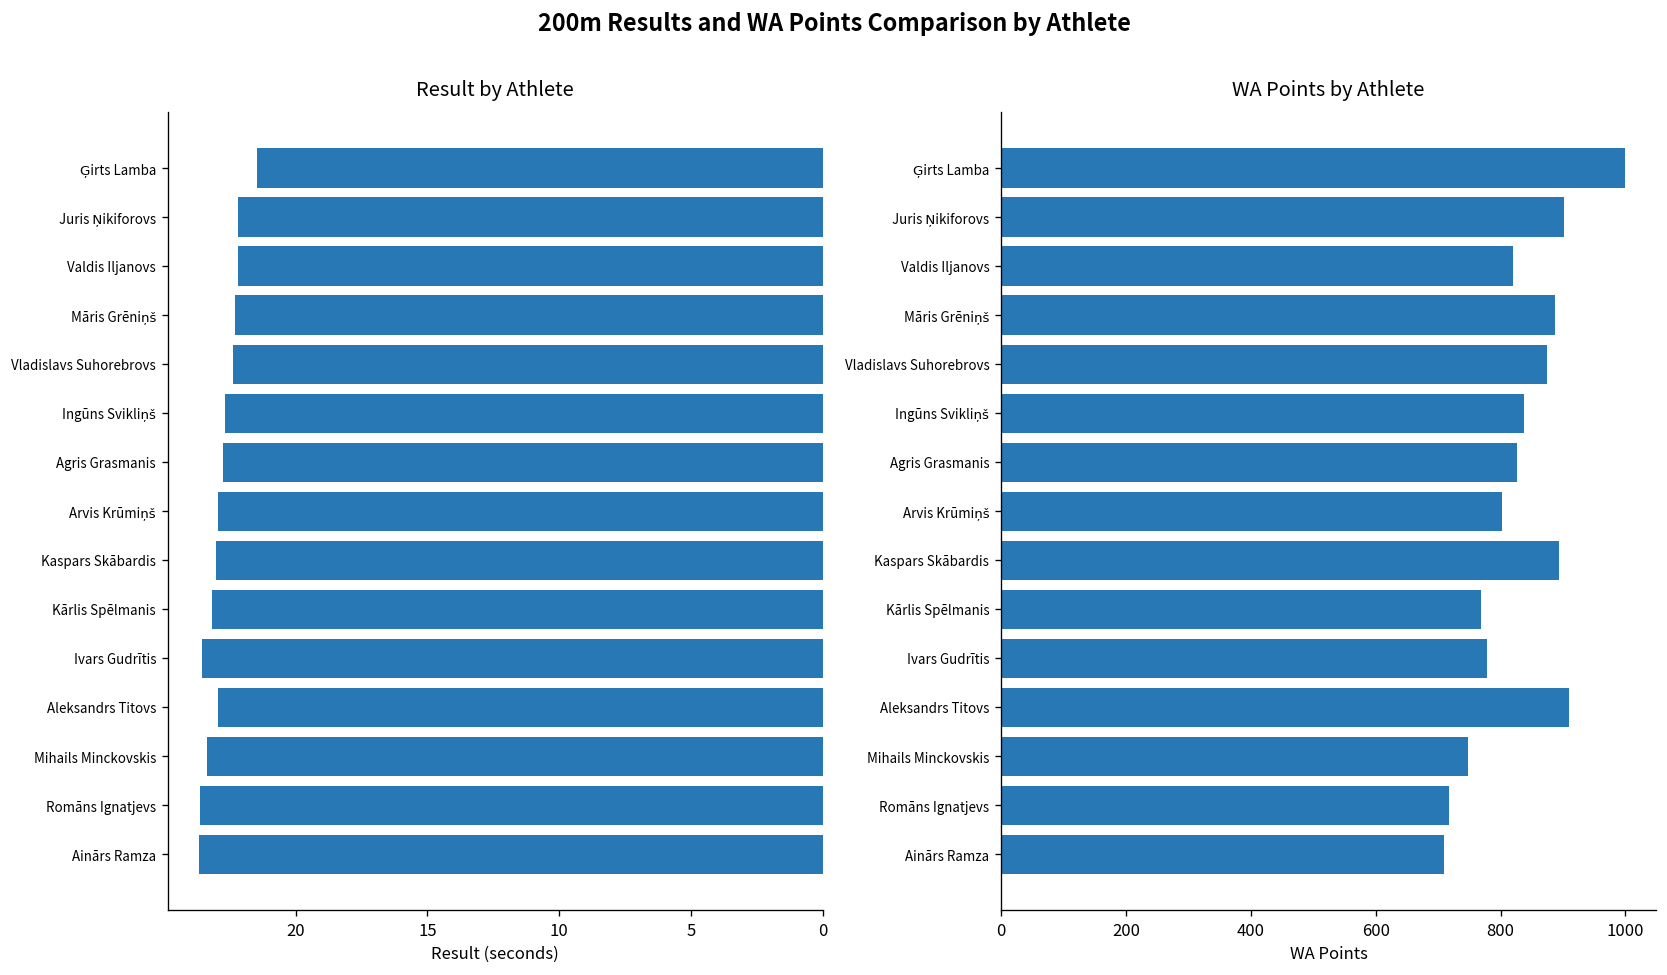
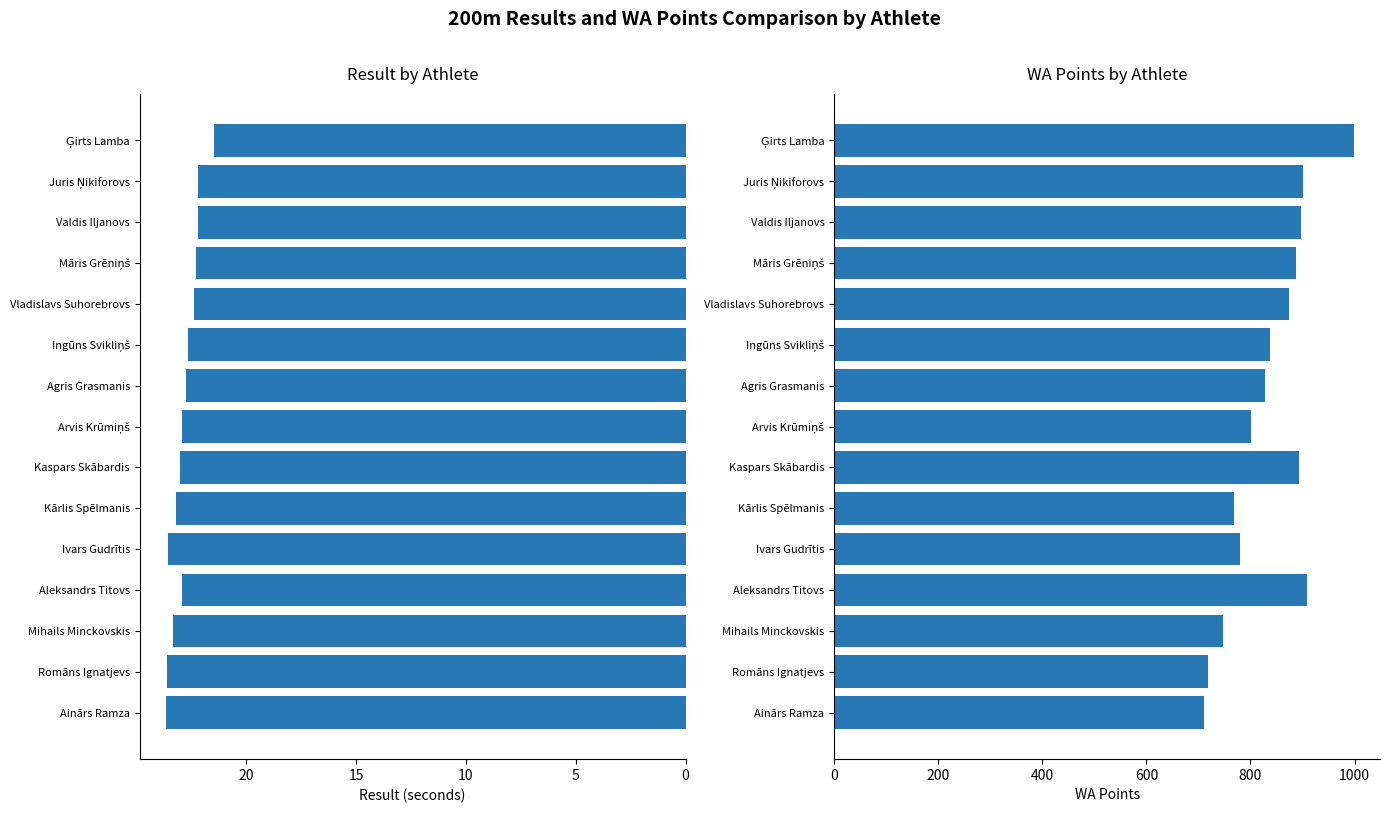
  {
    "Result by Athlete": {
      "Ģirts Lamba": 21.5,
      "Juris Ņikiforovs": 22.2,
      "Valdis Iljanovs": 22.2,
      "Māris Grēniņš": 22.3,
      "Vladislavs Suhorebrovs": 22.4,
      "Ingūns Svikliņš": 22.7,
      "Agris Grasmanis": 22.7,
      "Arvis Krūmiņš": 22.9,
      "Kaspars Skābardis": 23.0,
      "Kārlis Spēlmanis": 23.2,
      "Ivars Gudrītis": 23.6,
      "Aleksandrs Titovs": 22.9,
      "Mihails Minckovskis": 23.4,
      "Romāns Ignatjevs": 23.6,
      "Ainārs Ramza": 23.7
    },
    "WA Points by Athlete": {
      "Ģirts Lamba": 1000,
      "Juris Ņikiforovs": 900,
-     "Valdis Iljanovs": 820,
+     "Valdis Iljanovs": 900,
      "Māris Grēniņš": 890,
      "Vladislavs Suhorebrovs": 870,
      "Ingūns Svikliņš": 840,
      "Agris Grasmanis": 830,
      "Arvis Krūmiņš": 800,
      "Kaspars Skābardis": 890,
      "Kārlis Spēlmanis": 770,
      "Ivars Gudrītis": 780,
      "Aleksandrs Titovs": 910,
      "Mihails Minckovskis": 750,
      "Romāns Ignatjevs": 720,
      "Ainārs Ramza": 710
    }
  }
